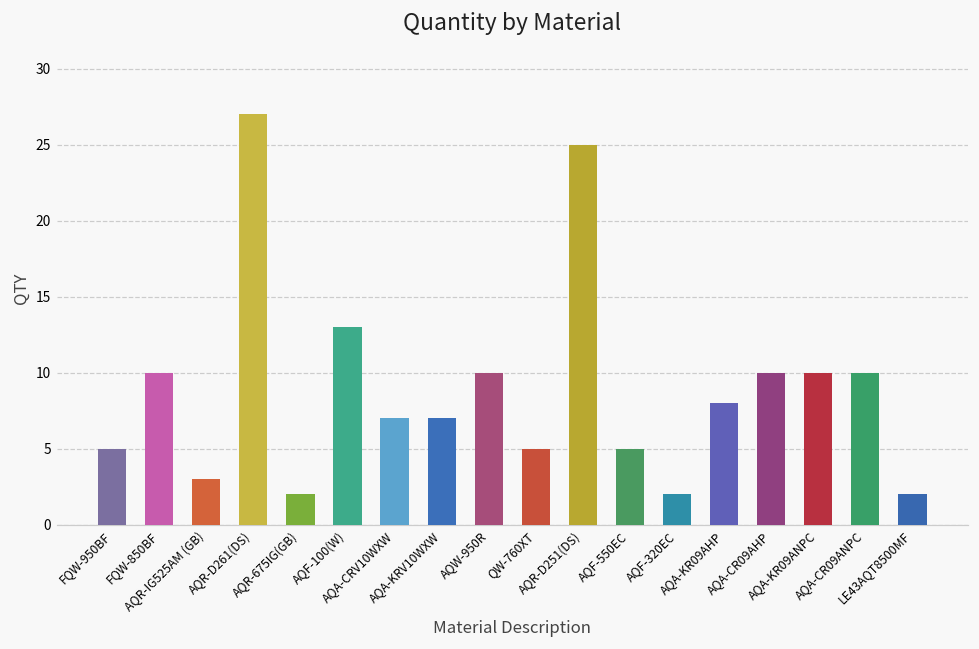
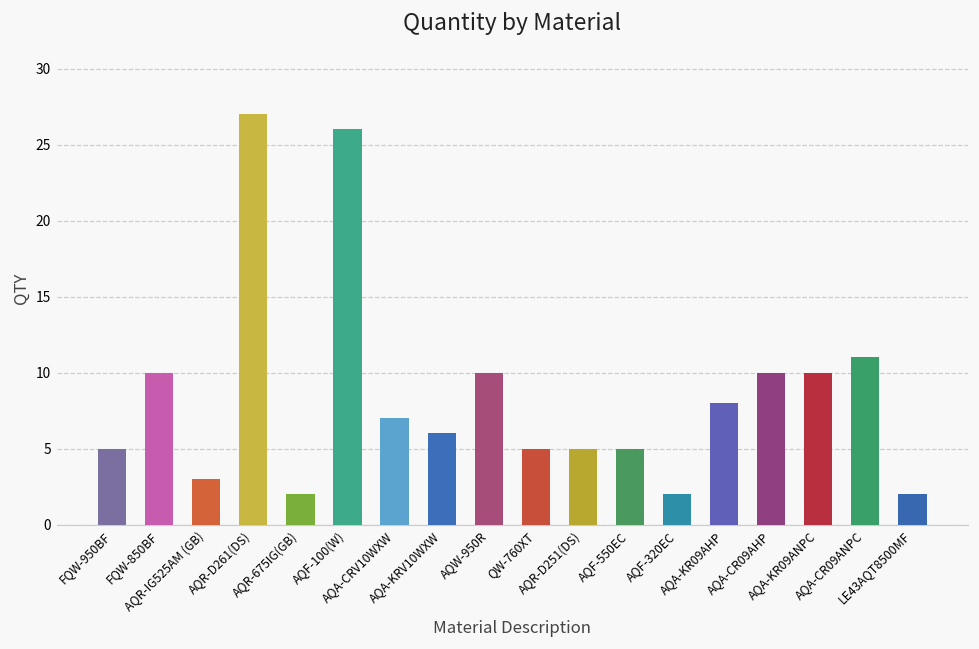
  {
    "FQW-950BF": 5,
    "FQW-850BF": 10,
    "AQR-IG525AM (GB)": 3,
    "AQR-D261(DS)": 27,
    "AQR-675IG(GB)": 2,
-   "AQF-100(W)": 13,
+   "AQF-100(W)": 26,
    "AQA-CRV10WXW": 7,
-   "AQA-KRV10WXW": 7,
+   "AQA-KRV10WXW": 6,
    "AQW-950R": 10,
    "QW-760XT": 5,
-   "AQR-D251(DS)": 25,
+   "AQR-D251(DS)": 5,
    "AQF-550EC": 5,
    "AQF-320EC": 2,
    "AQA-KR09AHP": 8,
    "AQA-CR09AHP": 10,
    "AQA-KR09ANPC": 10,
-   "AQA-CR09ANPC": 10,
+   "AQA-CR09ANPC": 11,
    "LE43AQT8500MF": 2
  }
